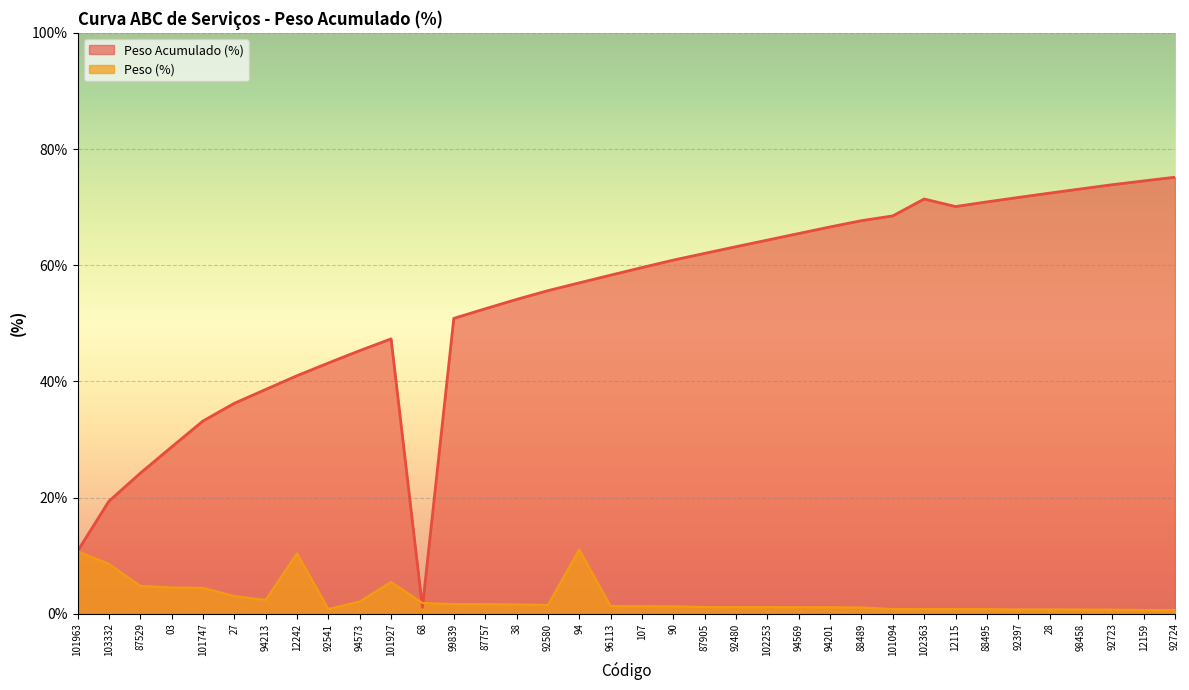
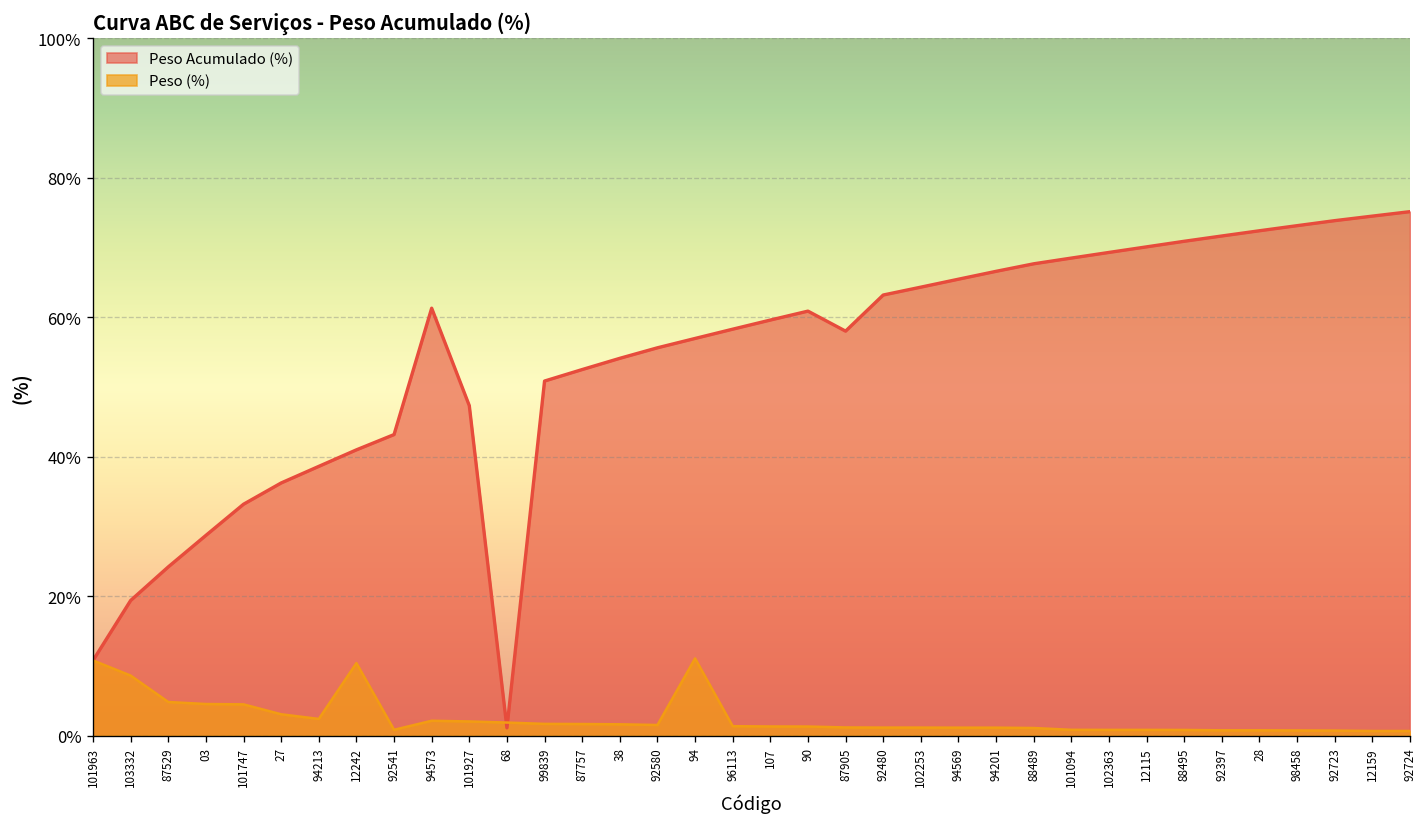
  {
    "Peso Acumulado (%)": {
      "103332": "19%",
      "87529": "24%",
      "03": "29%",
      "101747": "33%",
      "27": "36%",
      "94213": "39%",
      "12242": "41%",
      "92541": "43%",
-     "94573": "45%",
+     "94573": "61%",
      "101927": "47%",
      "68": "1%",
      "99839": "51%",
      "87757": "53%",
      "38": "54%",
      "92580": "56%",
      "94": "57%",
      "96113": "58%",
      "107": "60%",
      "90": "61%",
-     "87905": "62%",
+     "87905": "58%",
      "92480": "63%",
      "102253": "64%",
      "94569": "65%",
      "94201": "67%",
      "88489": "68%",
      "101094": "68%",
-     "102363": "71%",
+     "102363": "69%",
      "12115": "70%",
      "88495": "71%",
      "92397": "72%",
      "28": "72%",
      "98458": "73%",
      "92723": "74%",
      "12159": "75%",
      "92724": "75%"
    },
    "Peso (%)": {
      "103332": "9%",
      "87529": "5%",
      "03": "5%",
      "101747": "4%",
      "27": "3%",
      "94213": "2%",
      "12242": "10%",
      "92541": "1%",
      "94573": "2%",
-     "101927": "5%",
+     "101927": "2%",
      "68": "2%",
      "99839": "2%",
      "87757": "2%",
      "38": "2%",
      "92580": "2%",
      "94": "11%",
      "96113": "1%",
      "107": "1%",
      "90": "1%",
      "87905": "1%",
      "92480": "1%",
      "102253": "1%",
      "94569": "1%",
      "94201": "1%",
      "88489": "1%",
      "101094": "1%",
      "102363": "1%",
      "12115": "1%",
      "88495": "1%",
      "92397": "1%",
      "28": "1%",
      "98458": "1%",
      "92723": "1%",
      "12159": "1%",
      "92724": "1%"
    }
  }
